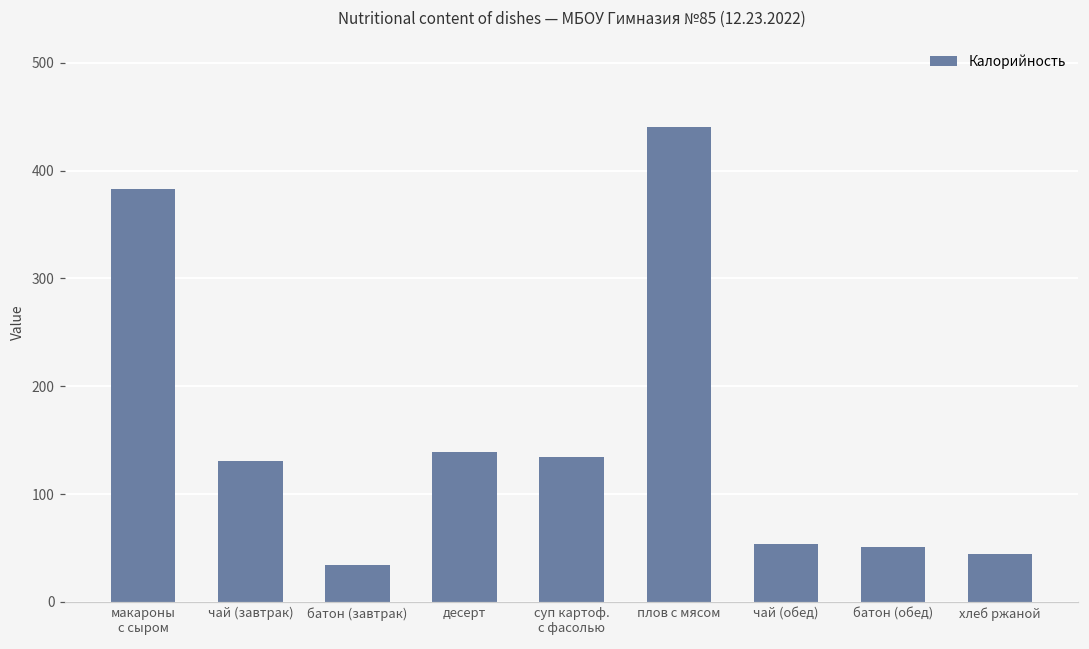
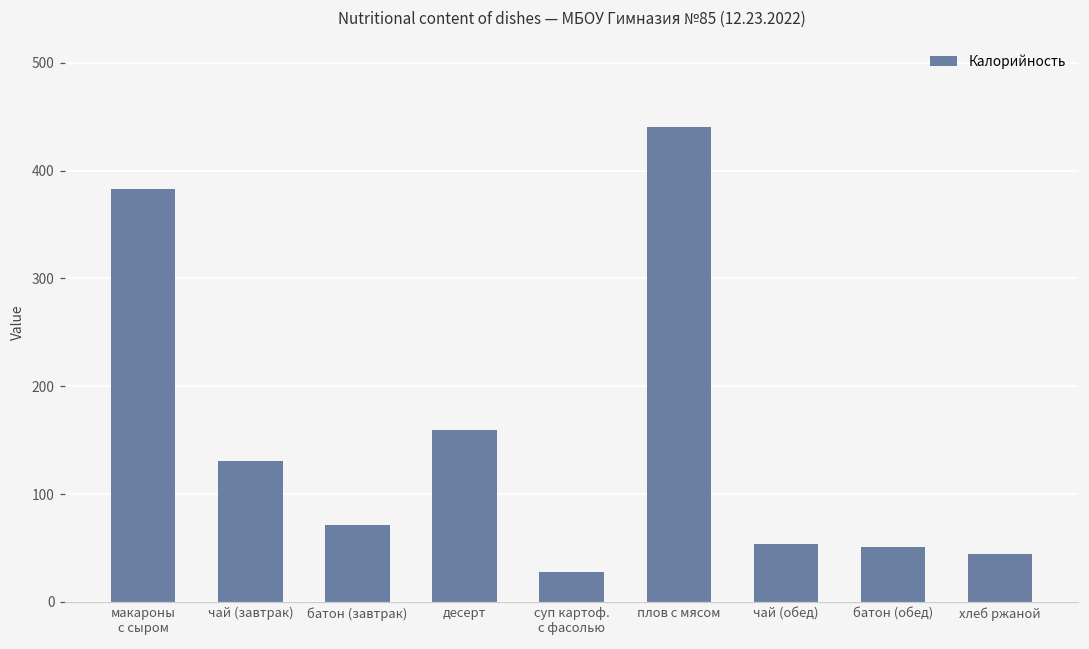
  {
    "макароны с сыром": 380,
    "чай (завтрак)": 130,
-   "батон (завтрак)": 30,
-   "десерт": 140,
-   "суп картоф. с фасолью": 130,
+   "батон (завтрак)": 70,
+   "десерт": 160,
+   "суп картоф. с фасолью": 30,
    "плов с мясом": 440,
    "чай (обед)": 50,
    "батон (обед)": 50,
    "хлеб ржаной": 40
  }
